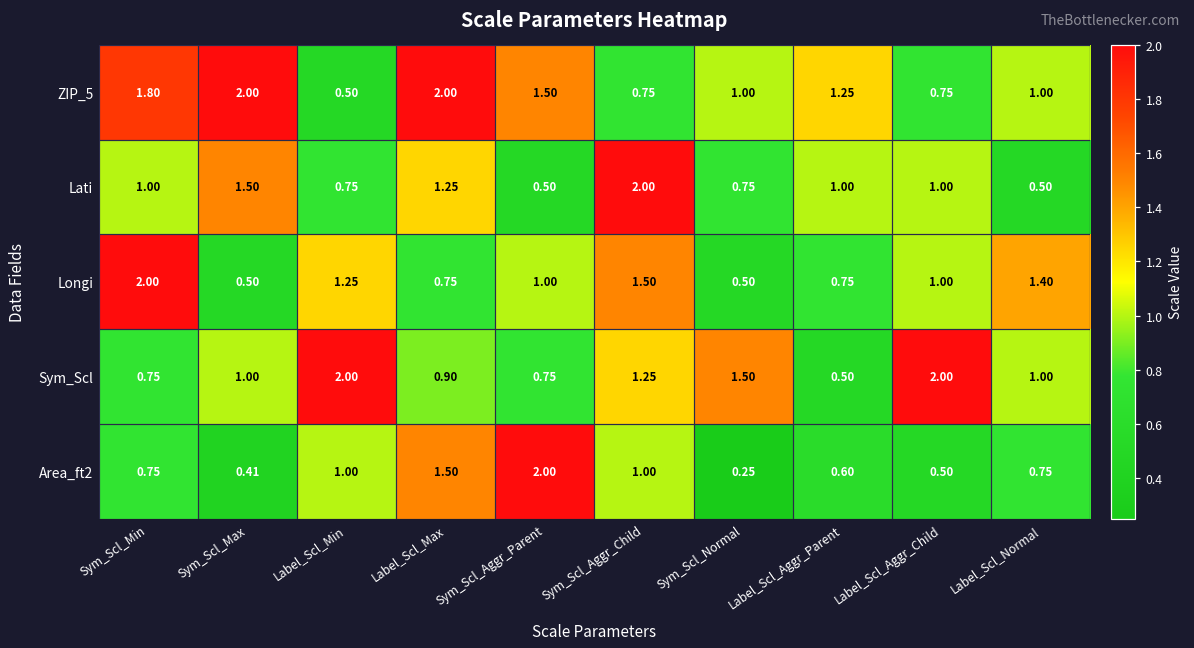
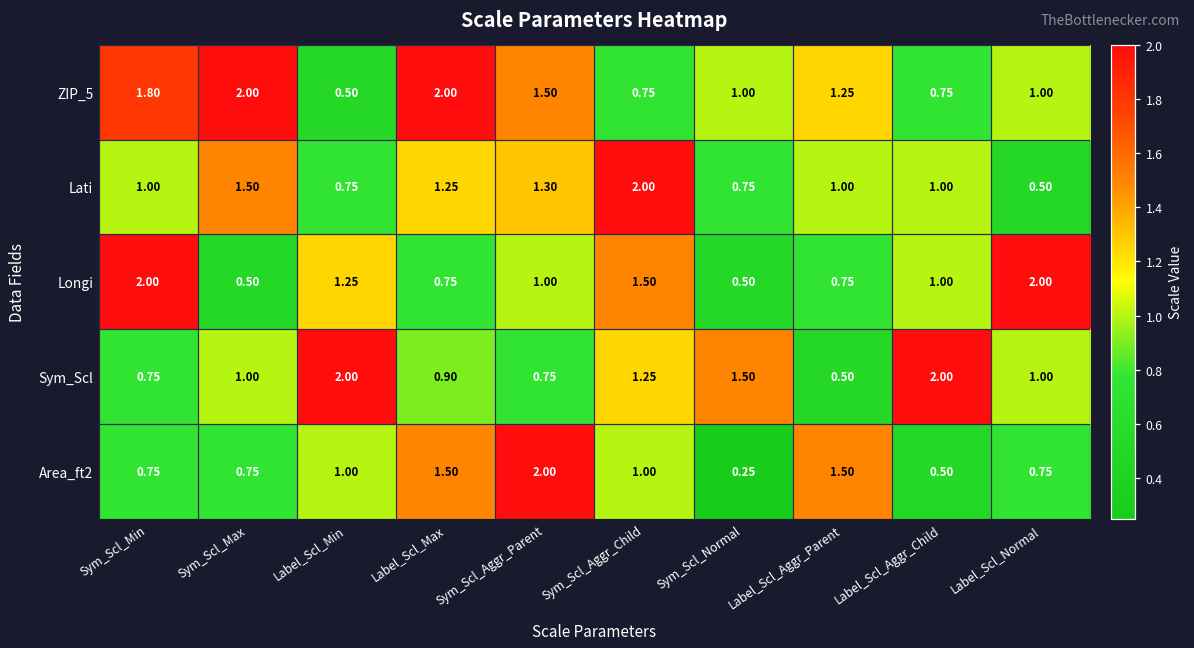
  {
    "ZIP_5": {
      "Sym_Scl_Min": 1.80,
      "Sym_Scl_Max": 2.00,
      "Label_Scl_Min": 0.50,
      "Label_Scl_Max": 2.00,
      "Sym_Scl_Aggr_Parent": 1.50,
      "Sym_Scl_Aggr_Child": 0.75,
      "Sym_Scl_Normal": 1.00,
      "Label_Scl_Aggr_Parent": 1.25,
      "Label_Scl_Aggr_Child": 0.75,
      "Label_Scl_Normal": 1.00
    },
    "Lati": {
      "Sym_Scl_Min": 1.00,
      "Sym_Scl_Max": 1.50,
      "Label_Scl_Min": 0.75,
      "Label_Scl_Max": 1.25,
-     "Sym_Scl_Aggr_Parent": 0.50,
+     "Sym_Scl_Aggr_Parent": 1.30,
      "Sym_Scl_Aggr_Child": 2.00,
      "Sym_Scl_Normal": 0.75,
      "Label_Scl_Aggr_Parent": 1.00,
      "Label_Scl_Aggr_Child": 1.00,
      "Label_Scl_Normal": 0.50
    },
    "Longi": {
      "Sym_Scl_Min": 2.00,
      "Sym_Scl_Max": 0.50,
      "Label_Scl_Min": 1.25,
      "Label_Scl_Max": 0.75,
      "Sym_Scl_Aggr_Parent": 1.00,
      "Sym_Scl_Aggr_Child": 1.50,
      "Sym_Scl_Normal": 0.50,
      "Label_Scl_Aggr_Parent": 0.75,
      "Label_Scl_Aggr_Child": 1.00,
-     "Label_Scl_Normal": 1.40
+     "Label_Scl_Normal": 2.00
    },
    "Sym_Scl": {
      "Sym_Scl_Min": 0.75,
      "Sym_Scl_Max": 1.00,
      "Label_Scl_Min": 2.00,
      "Label_Scl_Max": 0.90,
      "Sym_Scl_Aggr_Parent": 0.75,
      "Sym_Scl_Aggr_Child": 1.25,
      "Sym_Scl_Normal": 1.50,
      "Label_Scl_Aggr_Parent": 0.50,
      "Label_Scl_Aggr_Child": 2.00,
      "Label_Scl_Normal": 1.00
    },
    "Area_ft2": {
      "Sym_Scl_Min": 0.75,
-     "Sym_Scl_Max": 0.41,
+     "Sym_Scl_Max": 0.75,
      "Label_Scl_Min": 1.00,
      "Label_Scl_Max": 1.50,
      "Sym_Scl_Aggr_Parent": 2.00,
      "Sym_Scl_Aggr_Child": 1.00,
      "Sym_Scl_Normal": 0.25,
-     "Label_Scl_Aggr_Parent": 0.60,
+     "Label_Scl_Aggr_Parent": 1.50,
      "Label_Scl_Aggr_Child": 0.50,
      "Label_Scl_Normal": 0.75
    }
  }
